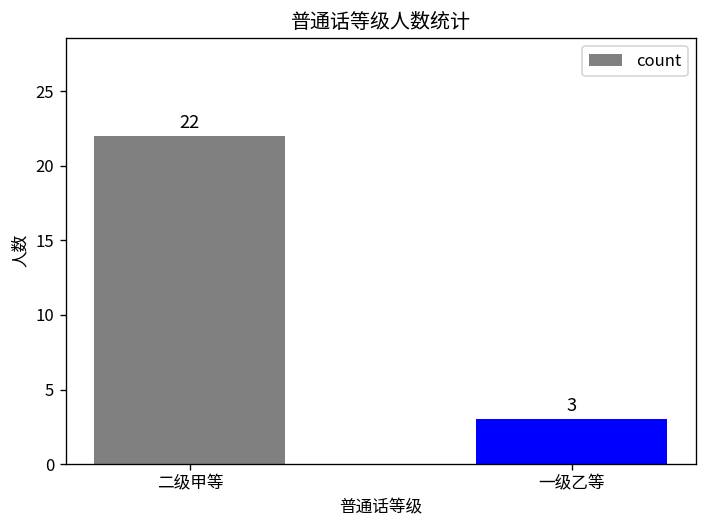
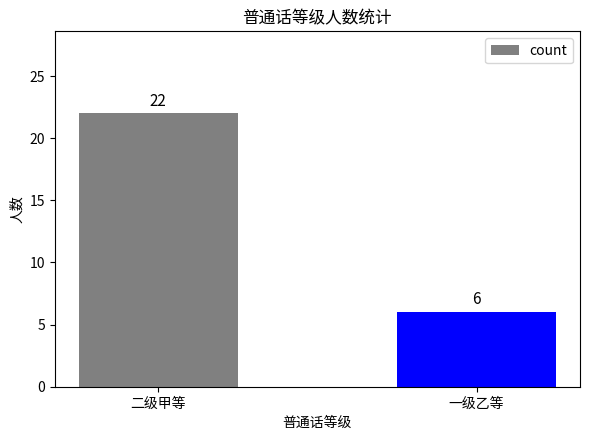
  {
    "二级甲等": 22,
-   "一级乙等": 3
+   "一级乙等": 6
  }
